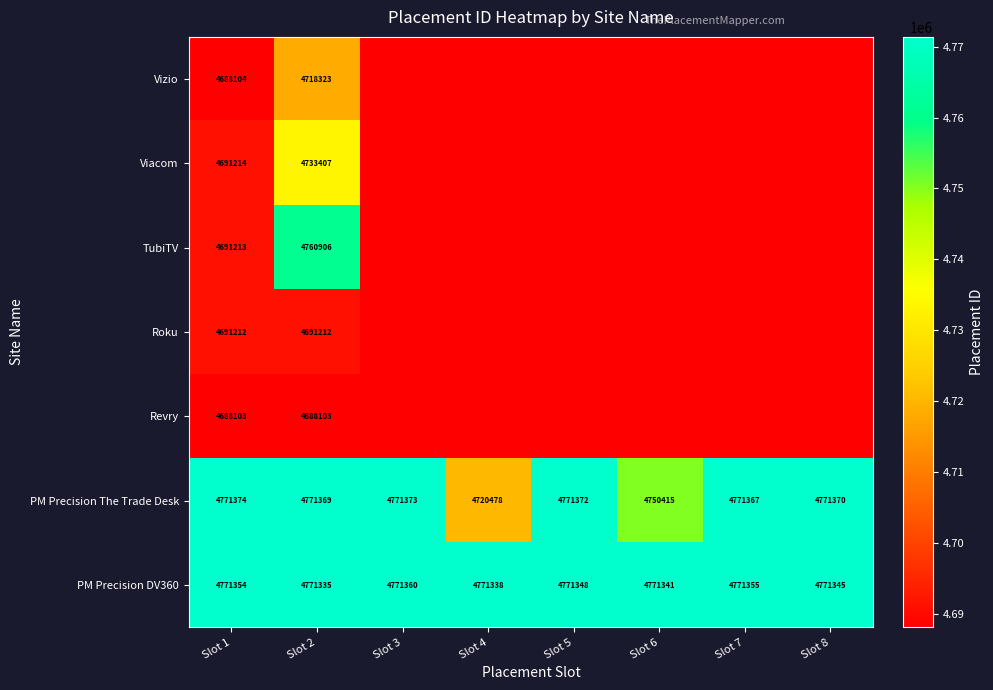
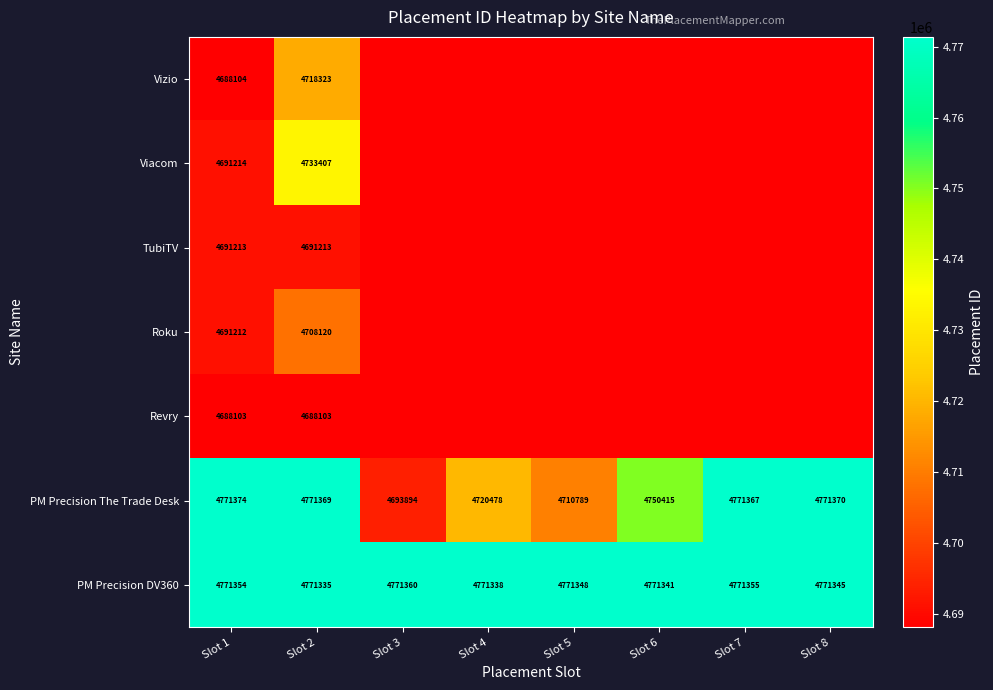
  {
    "Vizio": {
      "Slot 1": 4688104,
      "Slot 2": 4718323
    },
    "Viacom": {
      "Slot 1": 4691214,
      "Slot 2": 4733407
    },
    "TubiTV": {
      "Slot 1": 4691213,
-     "Slot 2": 4760906
+     "Slot 2": 4691213
    },
    "Roku": {
      "Slot 1": 4691212,
-     "Slot 2": 4691212
+     "Slot 2": 4708120
    },
    "Revry": {
      "Slot 1": 4688103,
      "Slot 2": 4688103
    },
    "PM Precision The Trade Desk": {
      "Slot 1": 4771374,
      "Slot 2": 4771369,
-     "Slot 3": 4771373,
+     "Slot 3": 4693894,
      "Slot 4": 4720478,
-     "Slot 5": 4771372,
+     "Slot 5": 4710789,
      "Slot 6": 4750415,
      "Slot 7": 4771367,
      "Slot 8": 4771370
    },
    "PM Precision DV360": {
      "Slot 1": 4771354,
      "Slot 2": 4771335,
      "Slot 3": 4771360,
      "Slot 4": 4771338,
      "Slot 5": 4771348,
      "Slot 6": 4771341,
      "Slot 7": 4771355,
      "Slot 8": 4771345
    }
  }
